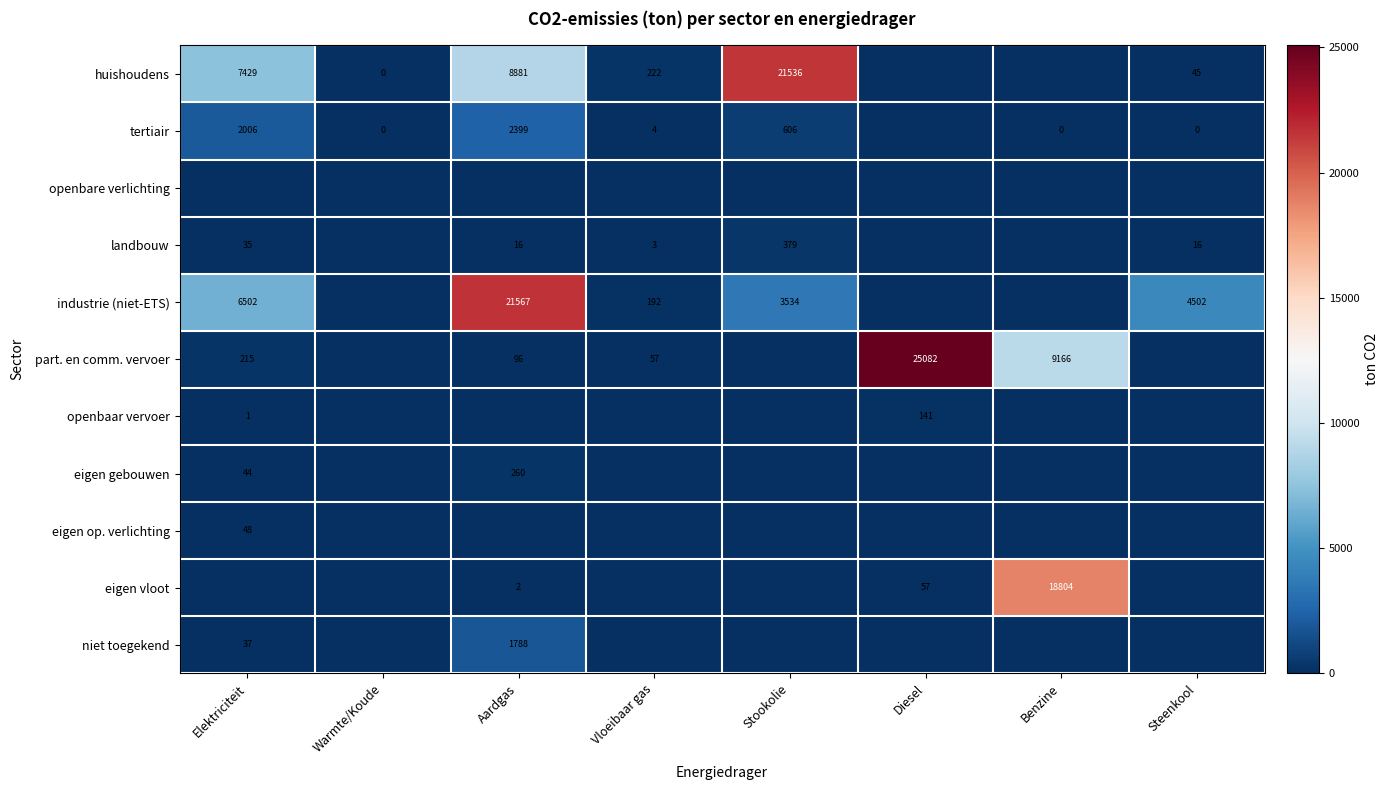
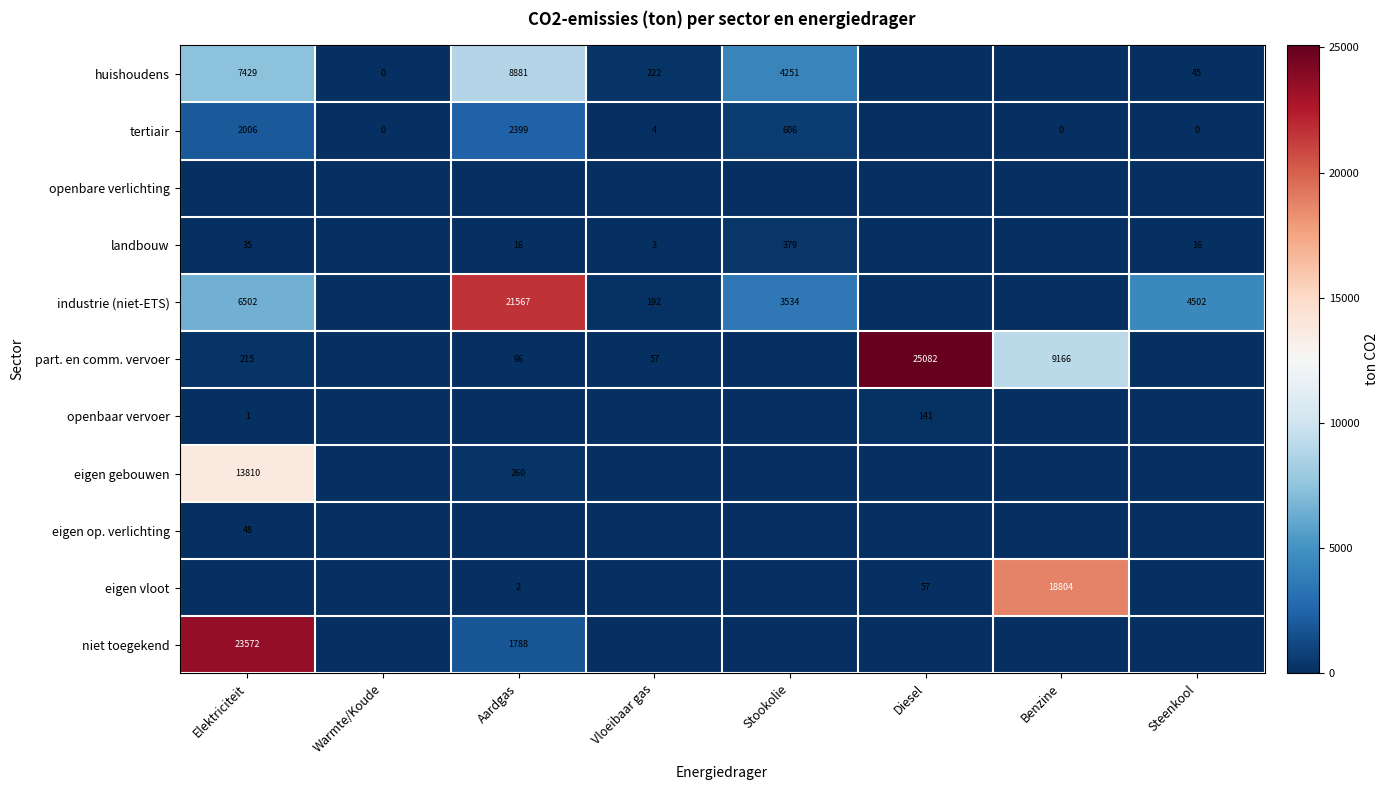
  {
    "huishoudens": {
      "Elektriciteit": 7429,
      "Warmte/Koude": 0,
      "Aardgas": 8881,
      "Vloeibaar gas": 222,
-     "Stookolie": 21536,
+     "Stookolie": 4251,
      "Steenkool": 45
    },
    "tertiair": {
      "Elektriciteit": 2006,
      "Warmte/Koude": 0,
      "Aardgas": 2399,
      "Vloeibaar gas": 4,
      "Stookolie": 606,
      "Benzine": 0,
      "Steenkool": 0
    },
    "landbouw": {
      "Elektriciteit": 35,
      "Aardgas": 16,
      "Vloeibaar gas": 3,
      "Stookolie": 379,
      "Steenkool": 16
    },
    "industrie (niet-ETS)": {
      "Elektriciteit": 6502,
      "Aardgas": 21567,
      "Vloeibaar gas": 192,
      "Stookolie": 3534,
      "Steenkool": 4502
    },
    "part. en comm. vervoer": {
      "Elektriciteit": 215,
      "Aardgas": 96,
      "Vloeibaar gas": 57,
      "Diesel": 25082,
      "Benzine": 9166
    },
    "openbaar vervoer": {
      "Elektriciteit": 1,
      "Diesel": 141
    },
    "eigen gebouwen": {
-     "Elektriciteit": 44,
+     "Elektriciteit": 13810,
      "Aardgas": 260
    },
    "eigen op. verlichting": {
      "Elektriciteit": 48
    },
    "eigen vloot": {
      "Aardgas": 2,
      "Diesel": 57,
      "Benzine": 18804
    },
    "niet toegekend": {
-     "Elektriciteit": 37,
+     "Elektriciteit": 23572,
      "Aardgas": 1788
    }
  }
